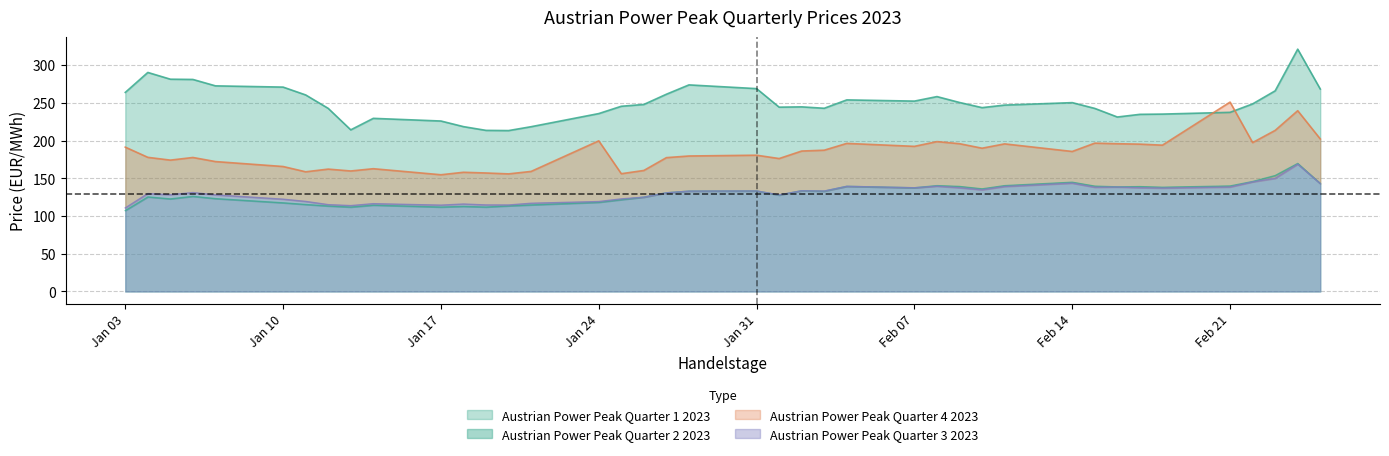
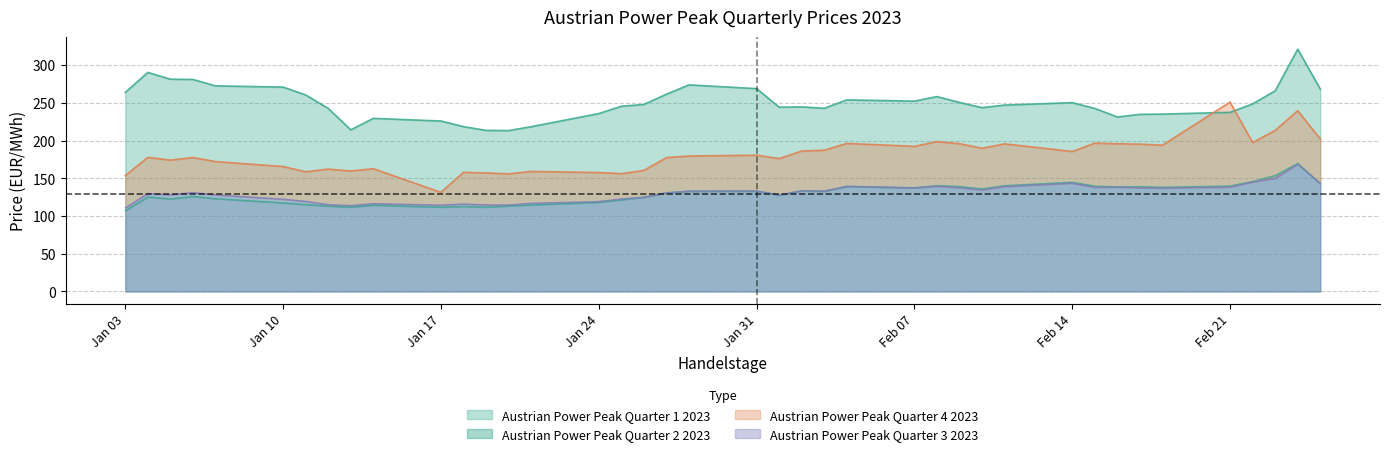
  {
    "Austrian Power Peak Quarter 4 2023": {
-     "Jan 03": 190,
+     "Jan 03": 150,
      "Jan 10": 170,
-     "Jan 17": 150,
-     "Jan 24": 200,
+     "Jan 17": 130,
+     "Jan 24": 160,
      "Jan 31": 180,
      "Feb 07": 190,
      "Feb 14": 190,
      "Feb 21": 250
    }
  }
